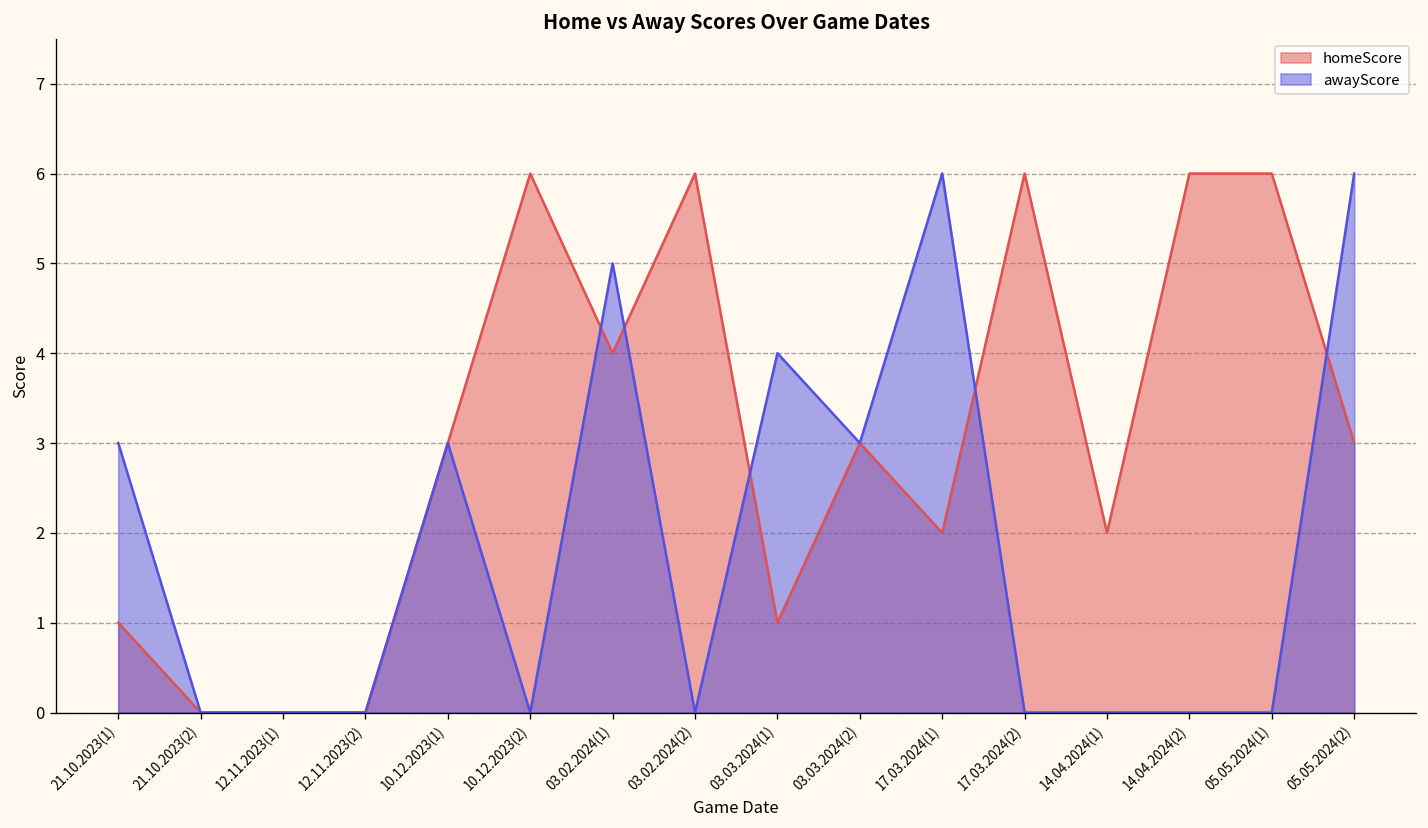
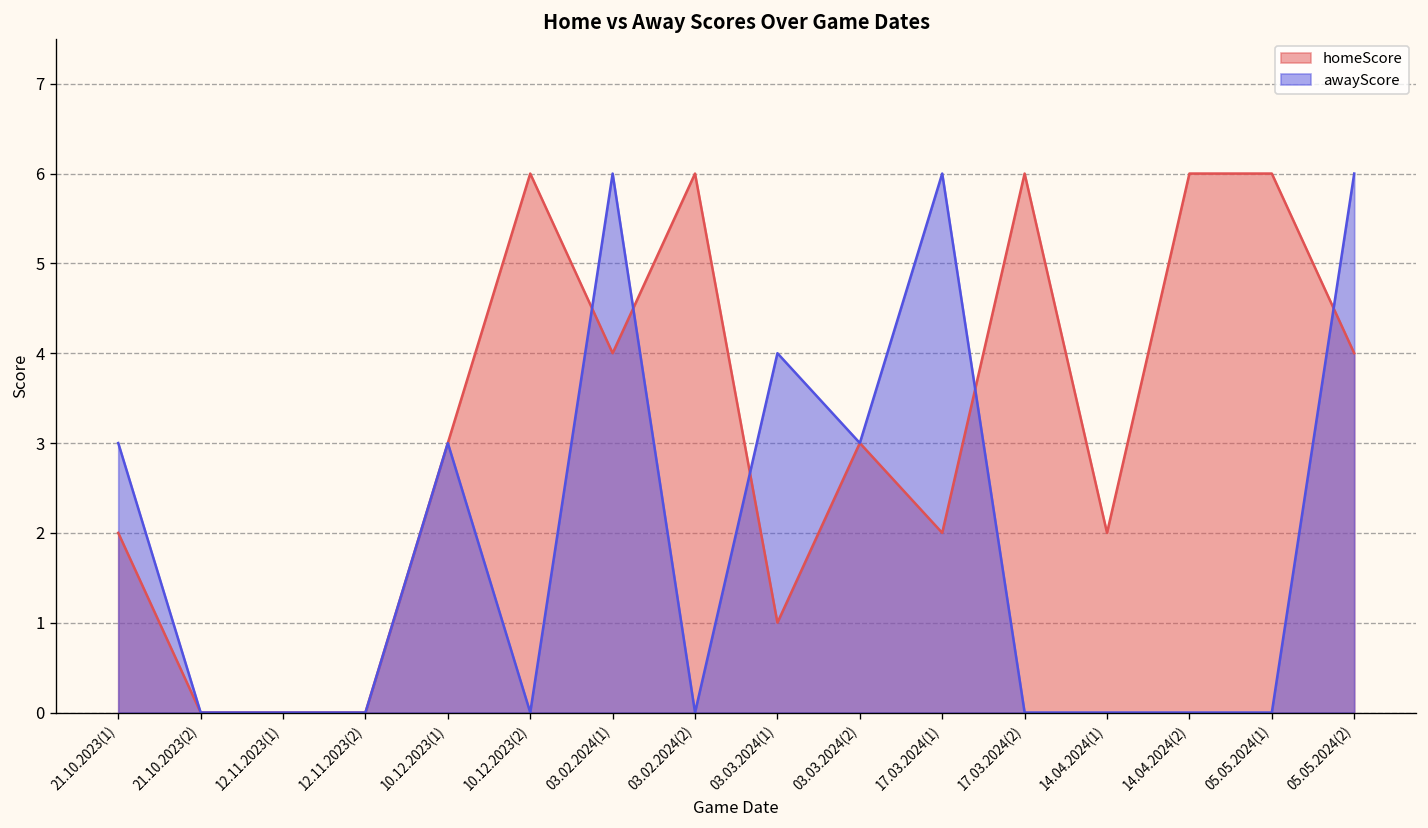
  {
    "homeScore": {
-     "21.10.2023(1)": 1,
+     "21.10.2023(1)": 2,
      "10.12.2023(2)": 6,
      "03.02.2024(1)": 4,
      "03.02.2024(2)": 6,
      "03.03.2024(1)": 1,
      "17.03.2024(1)": 2,
      "17.03.2024(2)": 6,
      "14.04.2024(1)": 2,
      "14.04.2024(2)": 6,
      "05.05.2024(1)": 6,
-     "05.05.2024(2)": 3
+     "05.05.2024(2)": 4
    },
    "awayScore": {
      "21.10.2023(1)": 3,
      "10.12.2023(2)": 0,
-     "03.02.2024(1)": 5,
+     "03.02.2024(1)": 6,
      "03.02.2024(2)": 0,
      "03.03.2024(1)": 4,
      "17.03.2024(1)": 6,
      "17.03.2024(2)": 0,
      "14.04.2024(1)": 0,
      "14.04.2024(2)": 0,
      "05.05.2024(1)": 0,
      "05.05.2024(2)": 6
    }
  }
